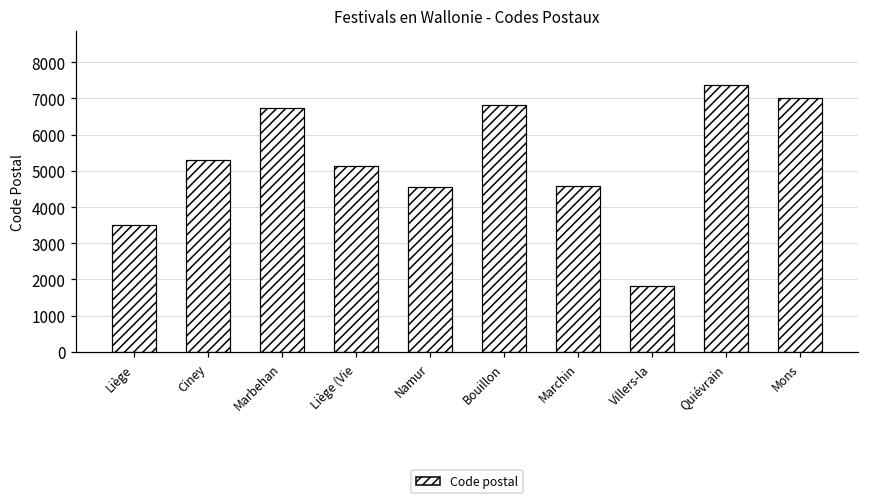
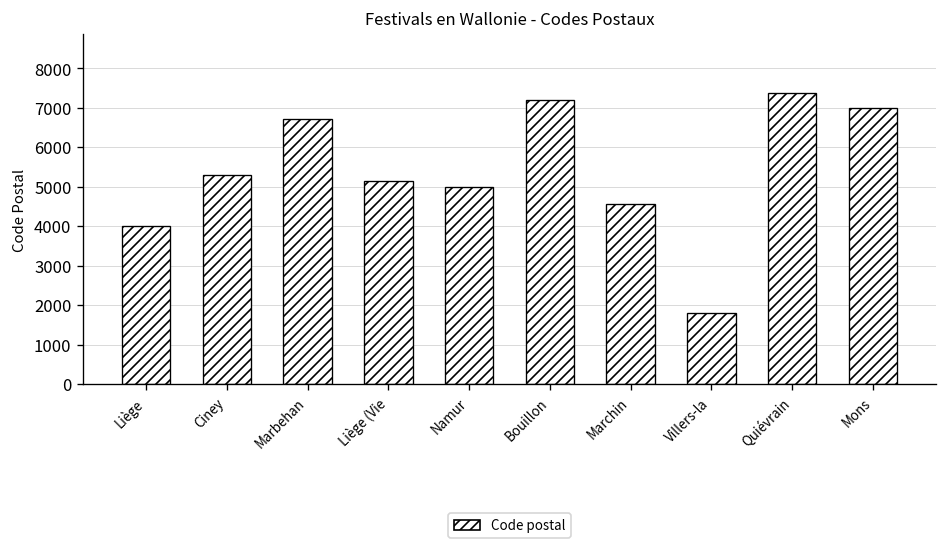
  {
-   "Liège": 3500,
+   "Liège": 4000,
    "Ciney": 5300,
    "Marbehan": 6700,
    "Liège (Vie": 5100,
-   "Namur": 4500,
-   "Bouillon": 6800,
+   "Namur": 5000,
+   "Bouillon": 7200,
    "Marchin": 4600,
    "Villers-la": 1800,
    "Quiévrain": 7400,
    "Mons": 7000
  }
